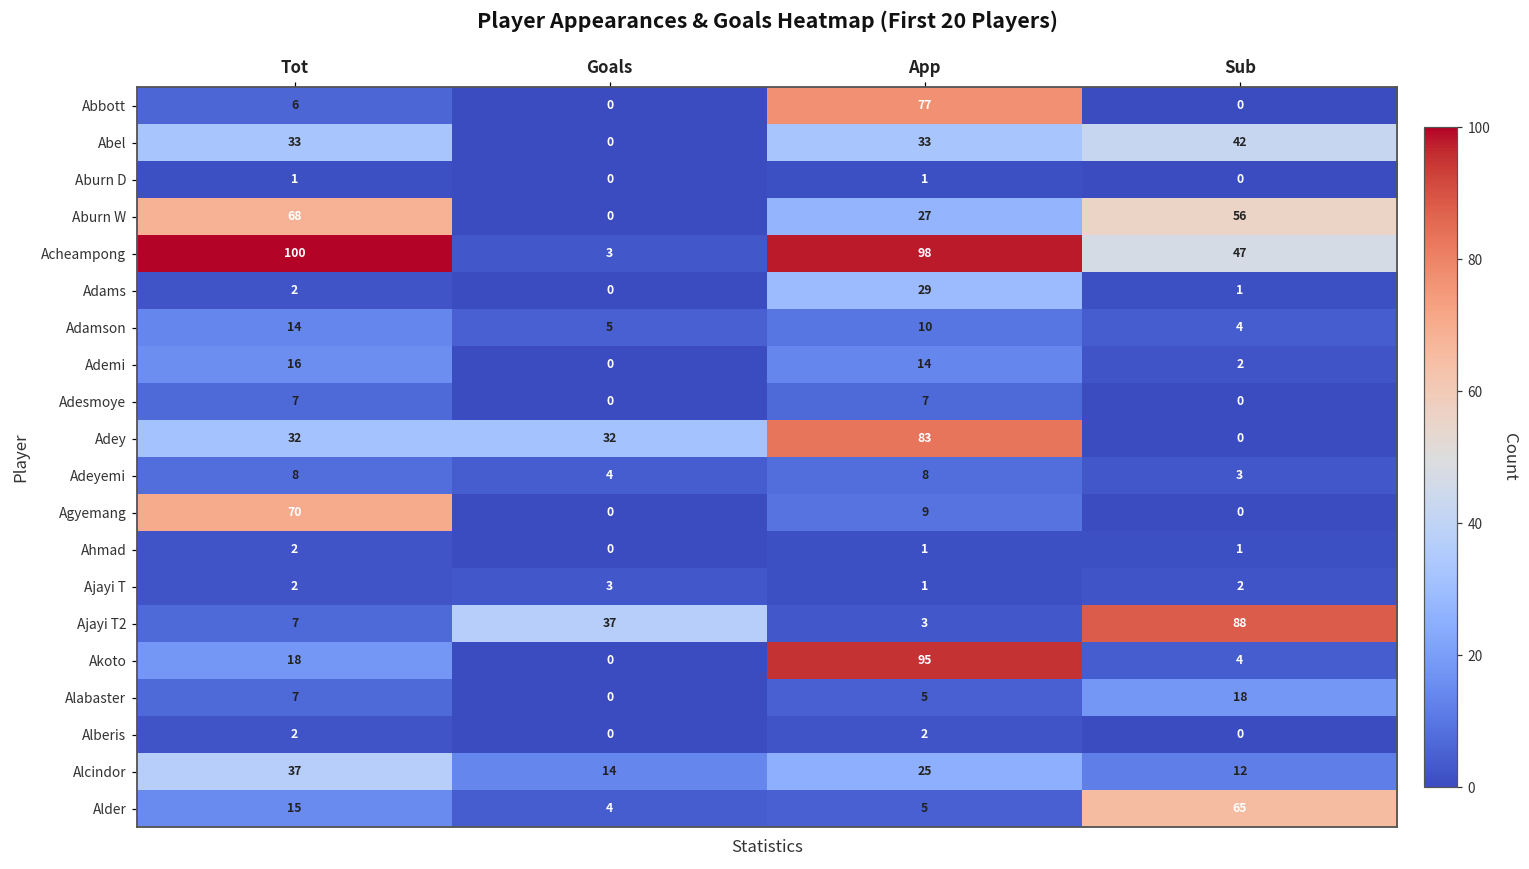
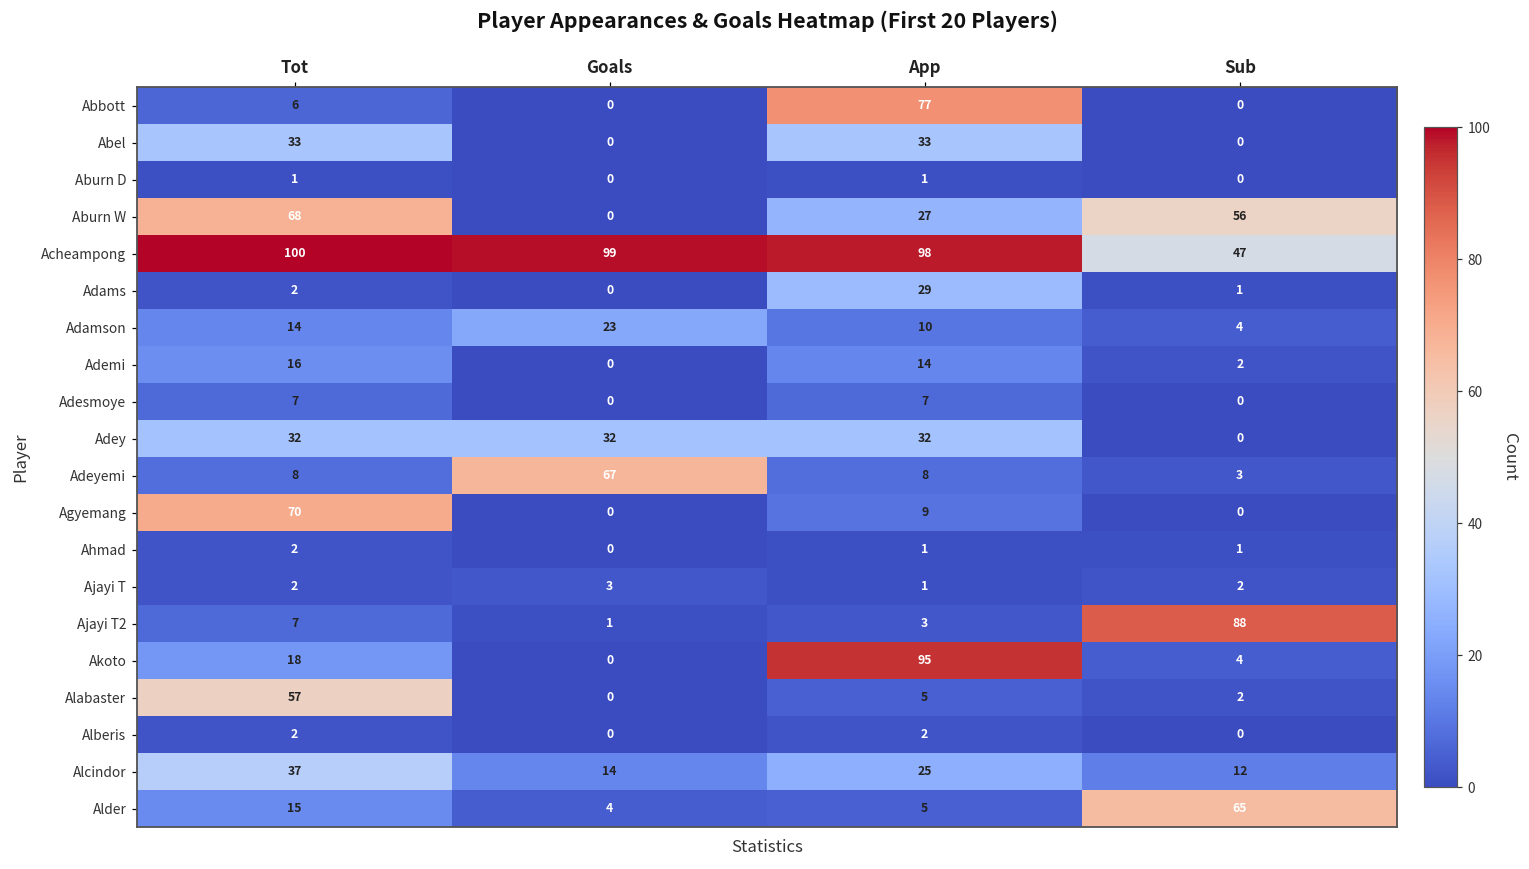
  {
    "Abbott": {
      "Tot": 6,
      "Goals": 0,
      "App": 77,
      "Sub": 0
    },
    "Abel": {
      "Tot": 33,
      "Goals": 0,
      "App": 33,
-     "Sub": 42
+     "Sub": 0
    },
    "Aburn D": {
      "Tot": 1,
      "Goals": 0,
      "App": 1,
      "Sub": 0
    },
    "Aburn W": {
      "Tot": 68,
      "Goals": 0,
      "App": 27,
      "Sub": 56
    },
    "Acheampong": {
      "Tot": 100,
-     "Goals": 3,
+     "Goals": 99,
      "App": 98,
      "Sub": 47
    },
    "Adams": {
      "Tot": 2,
      "Goals": 0,
      "App": 29,
      "Sub": 1
    },
    "Adamson": {
      "Tot": 14,
-     "Goals": 5,
+     "Goals": 23,
      "App": 10,
      "Sub": 4
    },
    "Ademi": {
      "Tot": 16,
      "Goals": 0,
      "App": 14,
      "Sub": 2
    },
    "Adesmoye": {
      "Tot": 7,
      "Goals": 0,
      "App": 7,
      "Sub": 0
    },
    "Adey": {
      "Tot": 32,
      "Goals": 32,
-     "App": 83,
+     "App": 32,
      "Sub": 0
    },
    "Adeyemi": {
      "Tot": 8,
-     "Goals": 4,
+     "Goals": 67,
      "App": 8,
      "Sub": 3
    },
    "Agyemang": {
      "Tot": 70,
      "Goals": 0,
      "App": 9,
      "Sub": 0
    },
    "Ahmad": {
      "Tot": 2,
      "Goals": 0,
      "App": 1,
      "Sub": 1
    },
    "Ajayi T": {
      "Tot": 2,
      "Goals": 3,
      "App": 1,
      "Sub": 2
    },
    "Ajayi T2": {
      "Tot": 7,
-     "Goals": 37,
+     "Goals": 1,
      "App": 3,
      "Sub": 88
    },
    "Akoto": {
      "Tot": 18,
      "Goals": 0,
      "App": 95,
      "Sub": 4
    },
    "Alabaster": {
-     "Tot": 7,
+     "Tot": 57,
      "Goals": 0,
      "App": 5,
-     "Sub": 18
+     "Sub": 2
    },
    "Alberis": {
      "Tot": 2,
      "Goals": 0,
      "App": 2,
      "Sub": 0
    },
    "Alcindor": {
      "Tot": 37,
      "Goals": 14,
      "App": 25,
      "Sub": 12
    },
    "Alder": {
      "Tot": 15,
      "Goals": 4,
      "App": 5,
      "Sub": 65
    }
  }
